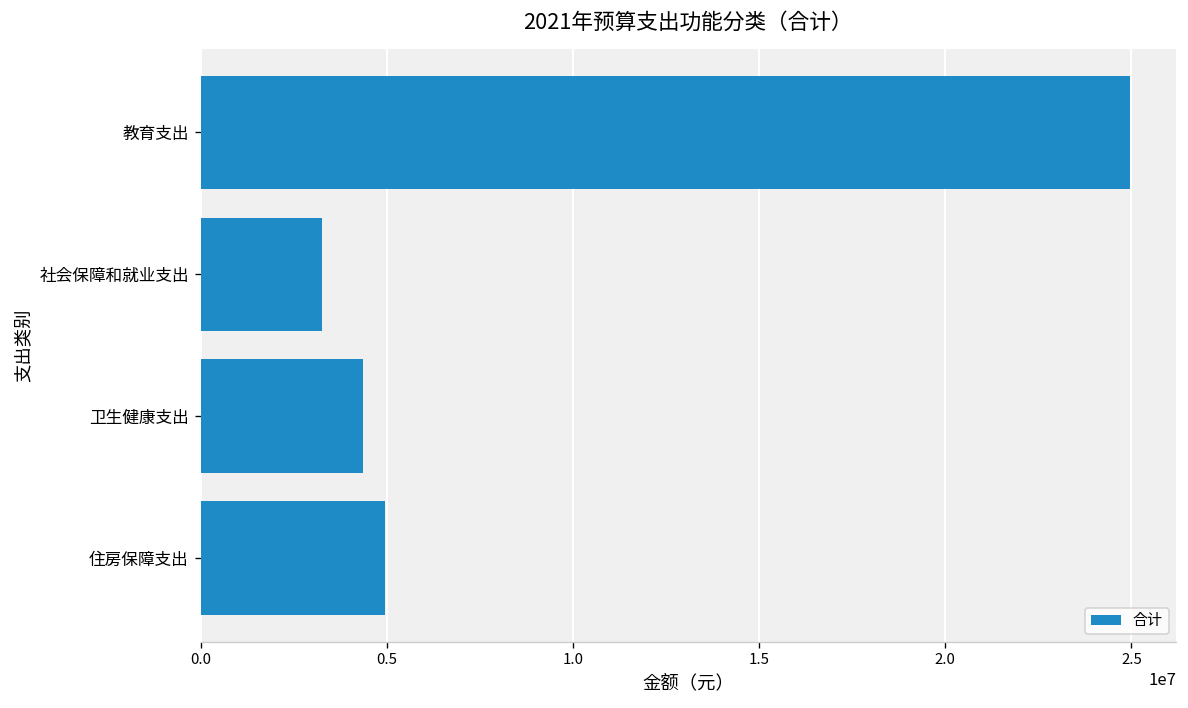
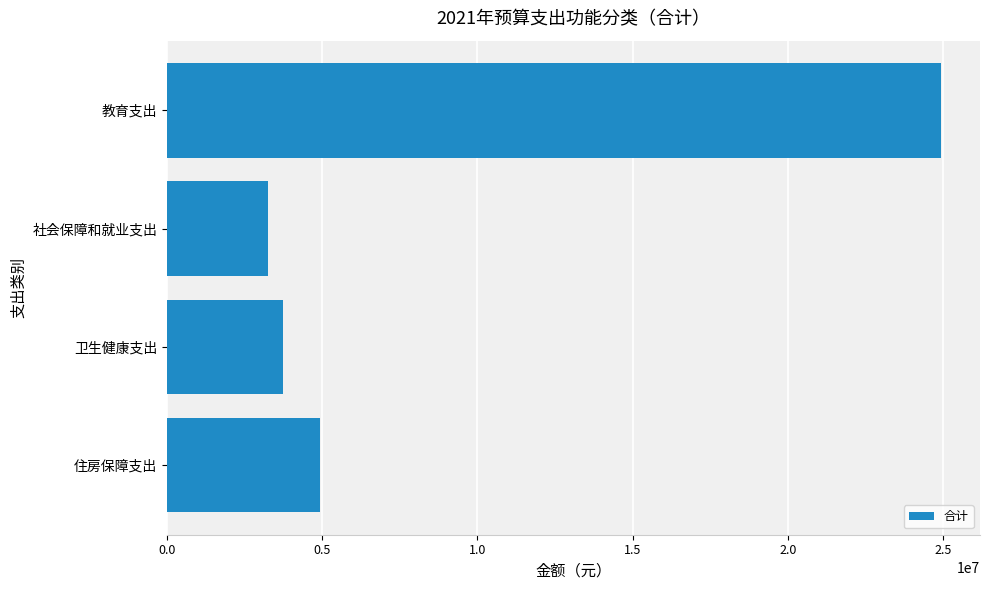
  {
    "教育支出": 24900000,
    "社会保障和就业支出": 3300000,
-   "卫生健康支出": 4400000,
+   "卫生健康支出": 3700000,
    "住房保障支出": 4900000
  }
